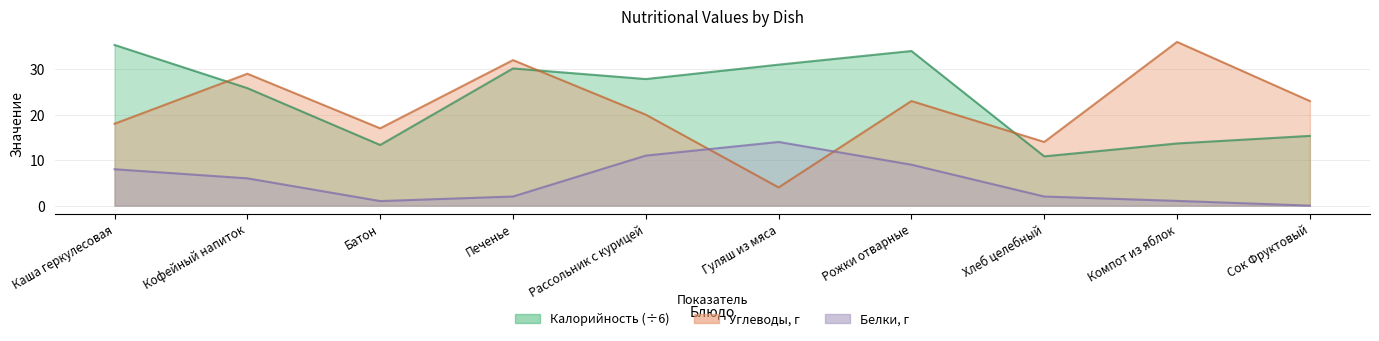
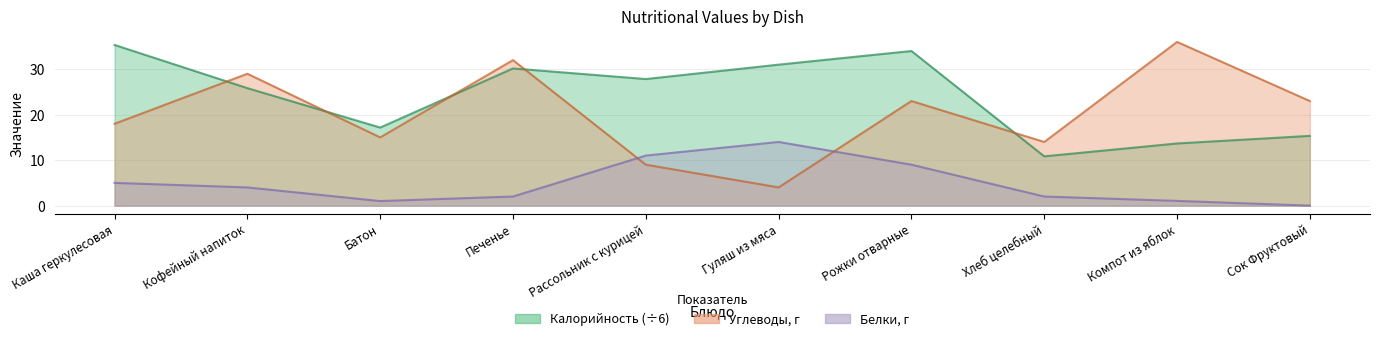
  {
    "Калорийность (÷6)": {
      "Каша геркулесовая": 35,
      "Кофейный напиток": 26,
-     "Батон": 13,
+     "Батон": 17,
      "Печенье": 30,
      "Рассольник с курицей": 28,
      "Гуляш из мяса": 31,
      "Рожки отварные": 34,
      "Хлеб целебный": 11,
      "Компот из яблок": 14,
      "Сок Фруктовый": 15
    },
    "Углеводы, г": {
      "Каша геркулесовая": 18,
      "Кофейный напиток": 29,
-     "Батон": 17,
+     "Батон": 15,
      "Печенье": 32,
-     "Рассольник с курицей": 20,
+     "Рассольник с курицей": 9,
      "Гуляш из мяса": 4,
      "Рожки отварные": 23,
      "Хлеб целебный": 14,
      "Компот из яблок": 36,
      "Сок Фруктовый": 23
    },
    "Белки, г": {
-     "Каша геркулесовая": 8,
-     "Кофейный напиток": 6,
+     "Каша геркулесовая": 5,
+     "Кофейный напиток": 4,
      "Батон": 1,
      "Печенье": 2,
      "Рассольник с курицей": 11,
      "Гуляш из мяса": 14,
      "Рожки отварные": 9,
      "Хлеб целебный": 2,
      "Компот из яблок": 1,
      "Сок Фруктовый": 0
    }
  }
